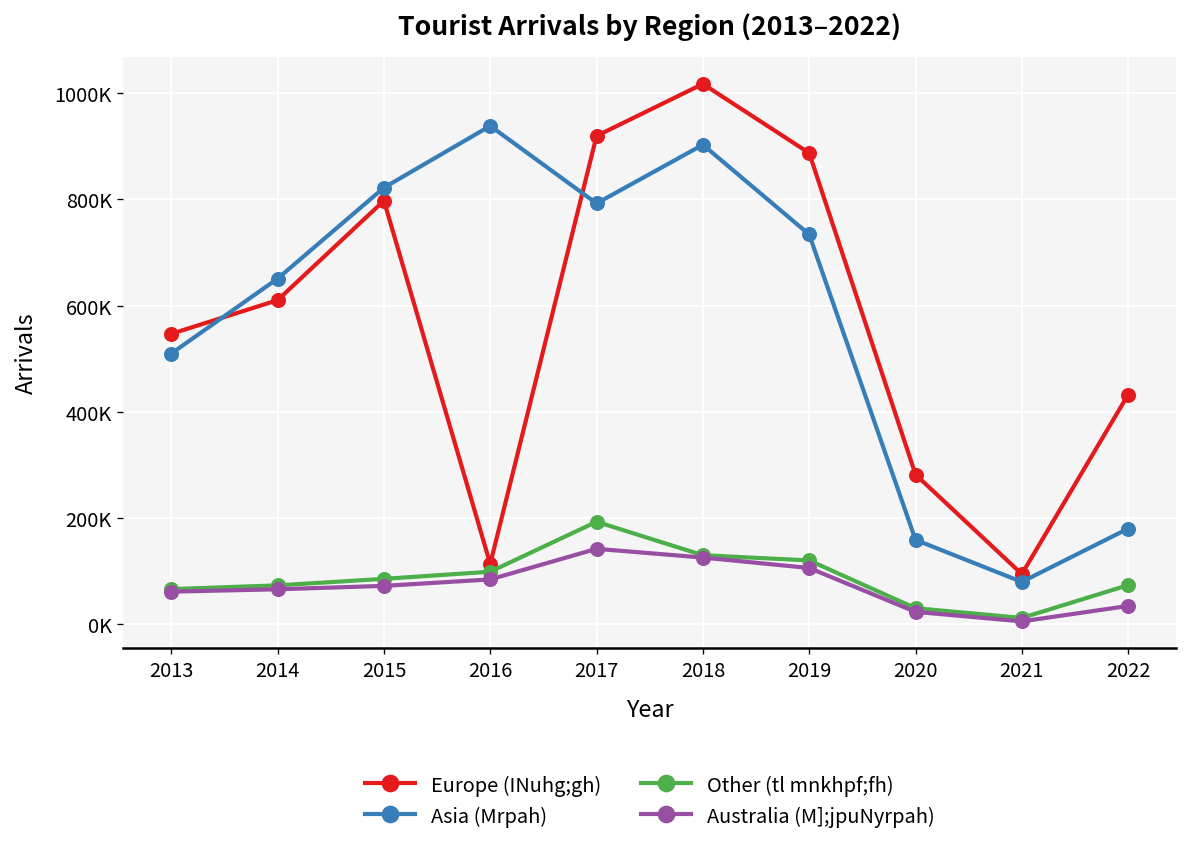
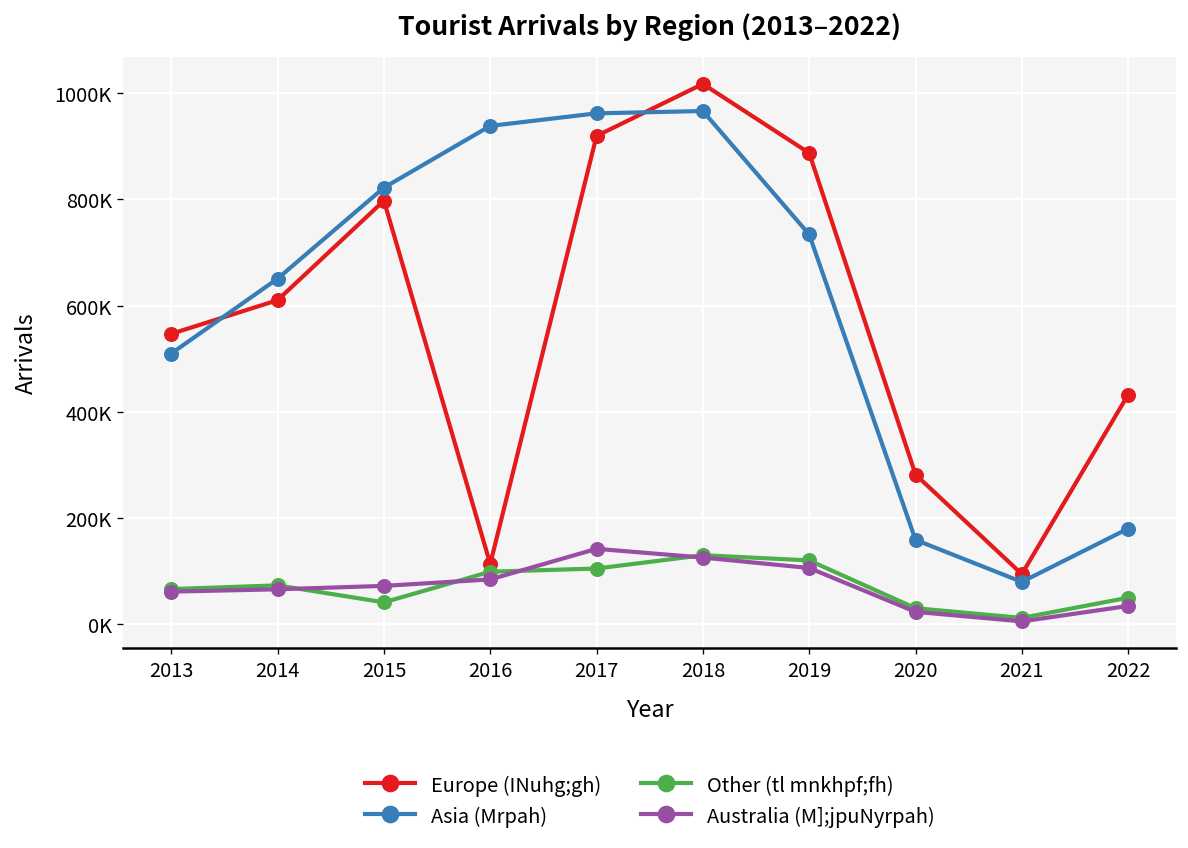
  {
    "Europe (INuhg;gh)": {
      "2013": 550000,
      "2014": 610000,
      "2015": 800000,
      "2016": 110000,
      "2017": 920000,
      "2018": 1020000,
      "2019": 890000,
      "2020": 280000,
      "2021": 90000,
      "2022": 430000
    },
    "Asia (Mrpah)": {
      "2013": 510000,
      "2014": 650000,
      "2015": 820000,
      "2016": 940000,
-     "2017": 790000,
-     "2018": 900000,
+     "2017": 960000,
+     "2018": 970000,
      "2019": 730000,
      "2020": 160000,
      "2021": 80000,
      "2022": 180000
    },
    "Other (tl mnkhpf;fh)": {
      "2014": 70000,
-     "2015": 80000,
+     "2015": 40000,
      "2016": 100000,
-     "2017": 190000,
+     "2017": 100000,
      "2019": 120000,
      "2020": 30000,
      "2021": 10000,
-     "2022": 70000
+     "2022": 50000
    },
    "Australia (M];jpuNyrpah)": {
      "2014": 70000,
      "2015": 70000,
      "2016": 80000,
      "2017": 140000,
      "2019": 110000,
      "2020": 20000,
      "2021": 0,
      "2022": 30000
    }
  }
